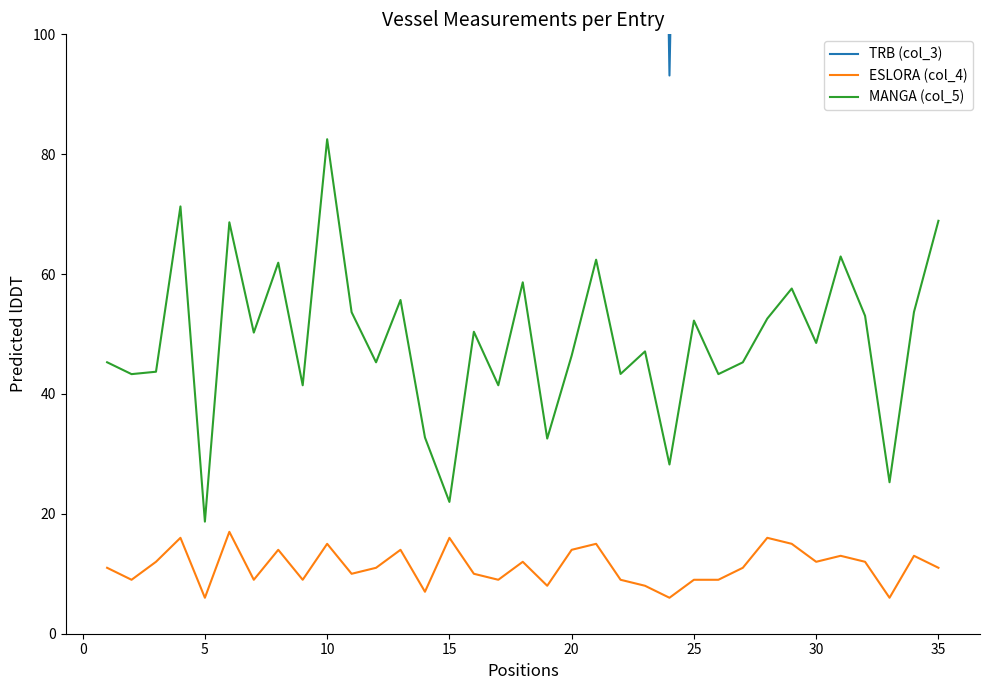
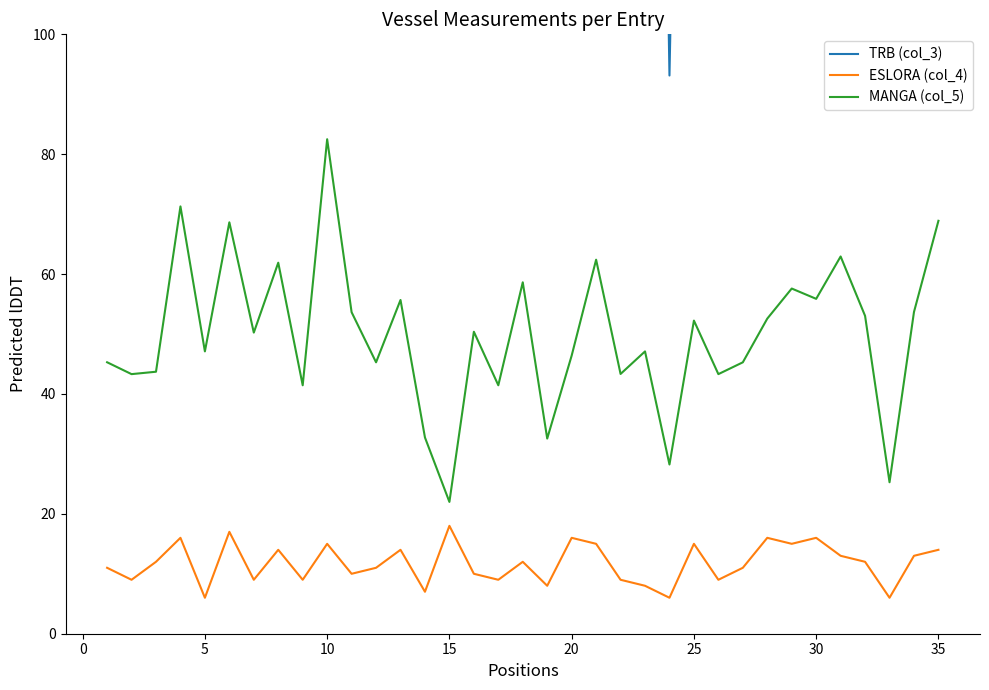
  {
    "ESLORA (col_4)": {
      "5": 6,
      "10": 15,
-     "15": 16,
-     "20": 14,
-     "25": 9,
-     "30": 12,
-     "35": 11
+     "15": 18,
+     "20": 16,
+     "25": 15,
+     "30": 16,
+     "35": 14
    },
    "MANGA (col_5)": {
-     "5": 19,
+     "5": 47,
      "10": 83,
      "15": 22,
      "20": 46,
      "25": 52,
-     "30": 49,
+     "30": 56,
      "35": 69
    }
  }
